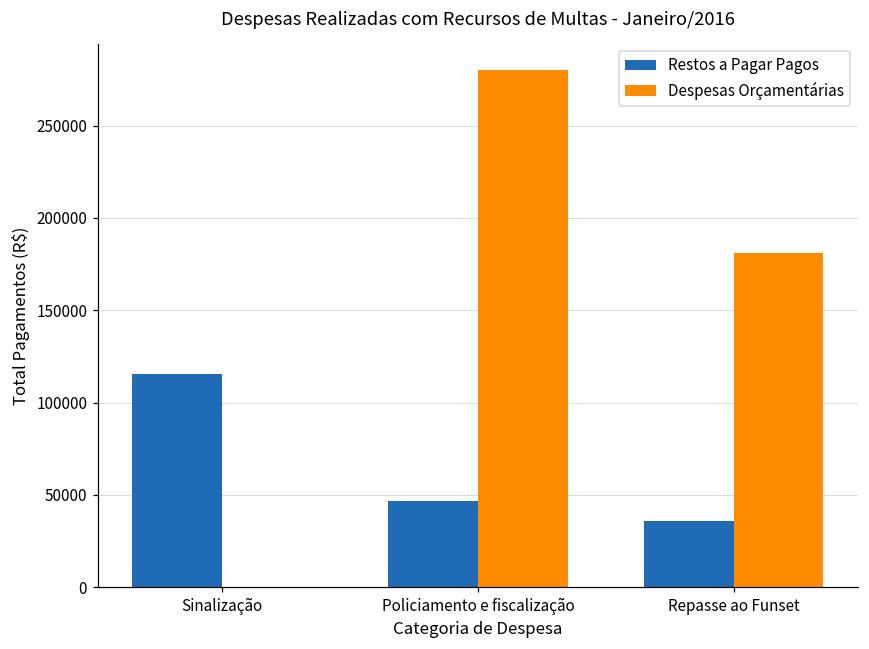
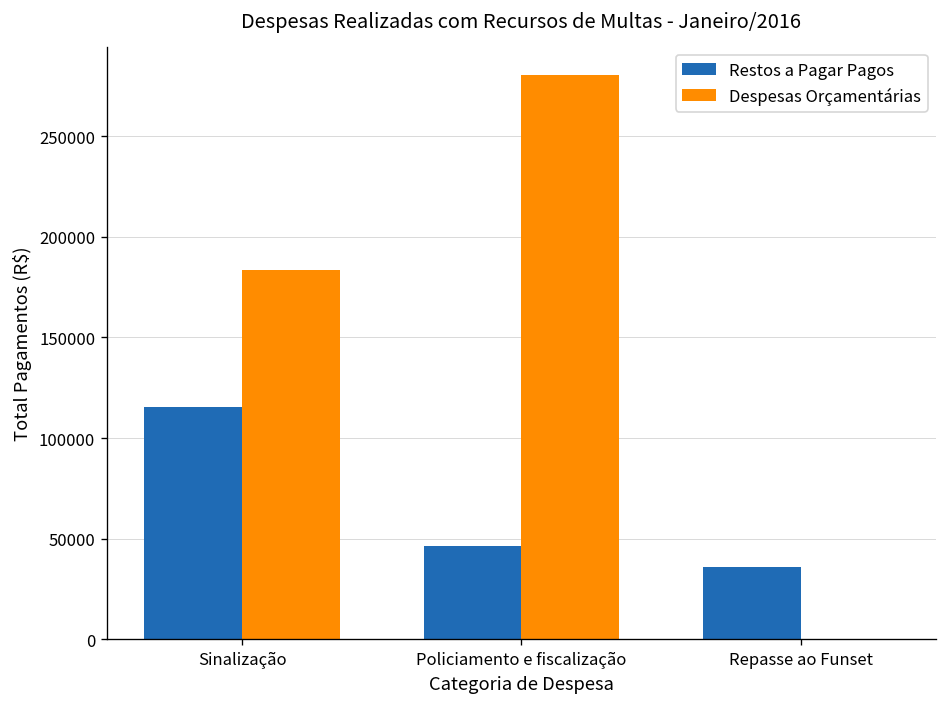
  {
    "Restos a Pagar Pagos": {
      "Sinalização": 115000,
      "Policiamento e fiscalização": 46000,
      "Repasse ao Funset": 36000
    },
    "Despesas Orçamentárias": {
-     "Sinalização": 0,
+     "Sinalização": 183000,
      "Policiamento e fiscalização": 280000,
-     "Repasse ao Funset": 181000
+     "Repasse ao Funset": 0
    }
  }
